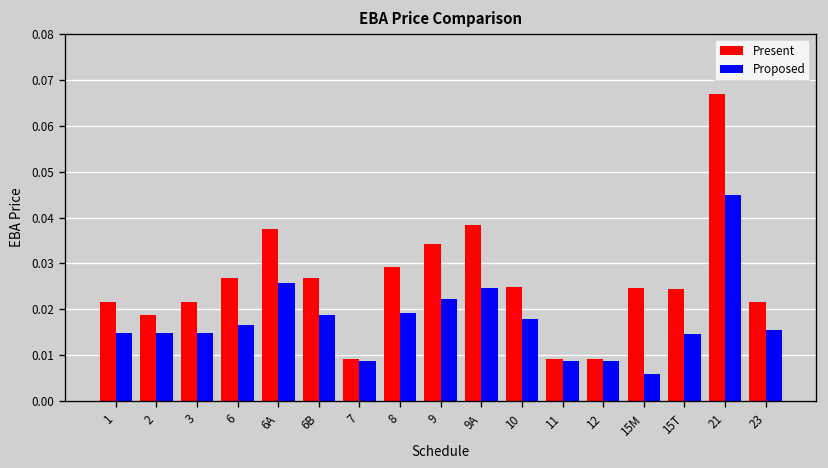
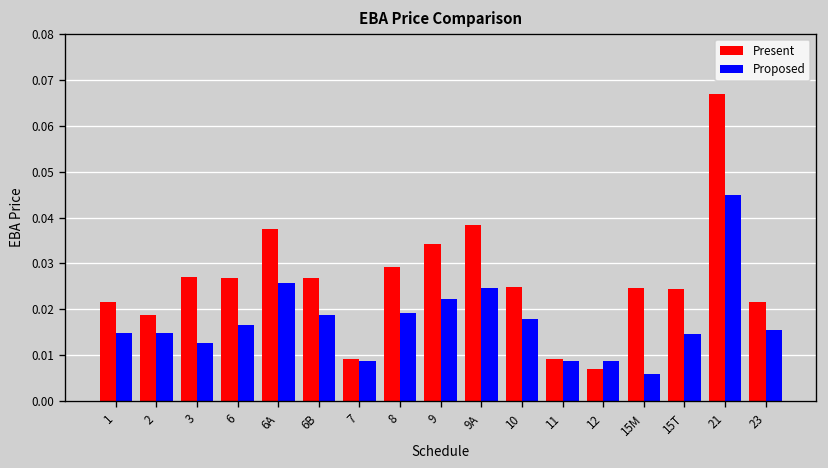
  {
    "Present": {
      "1": 0.022,
      "2": 0.019,
-     "3": 0.022,
+     "3": 0.027,
      "6": 0.027,
      "6A": 0.038,
      "6B": 0.027,
      "7": 0.009,
      "8": 0.029,
      "9": 0.034,
      "9A": 0.038,
      "10": 0.025,
      "11": 0.009,
-     "12": 0.009,
+     "12": 0.007,
      "15M": 0.025,
      "15T": 0.025,
      "21": 0.067,
      "23": 0.022
    },
    "Proposed": {
      "1": 0.015,
      "2": 0.015,
-     "3": 0.015,
+     "3": 0.013,
      "6": 0.017,
      "6A": 0.026,
      "6B": 0.019,
      "7": 0.009,
      "8": 0.019,
      "9": 0.022,
      "9A": 0.025,
      "10": 0.018,
      "11": 0.009,
      "12": 0.009,
      "15M": 0.006,
      "15T": 0.015,
      "21": 0.045,
      "23": 0.015
    }
  }
